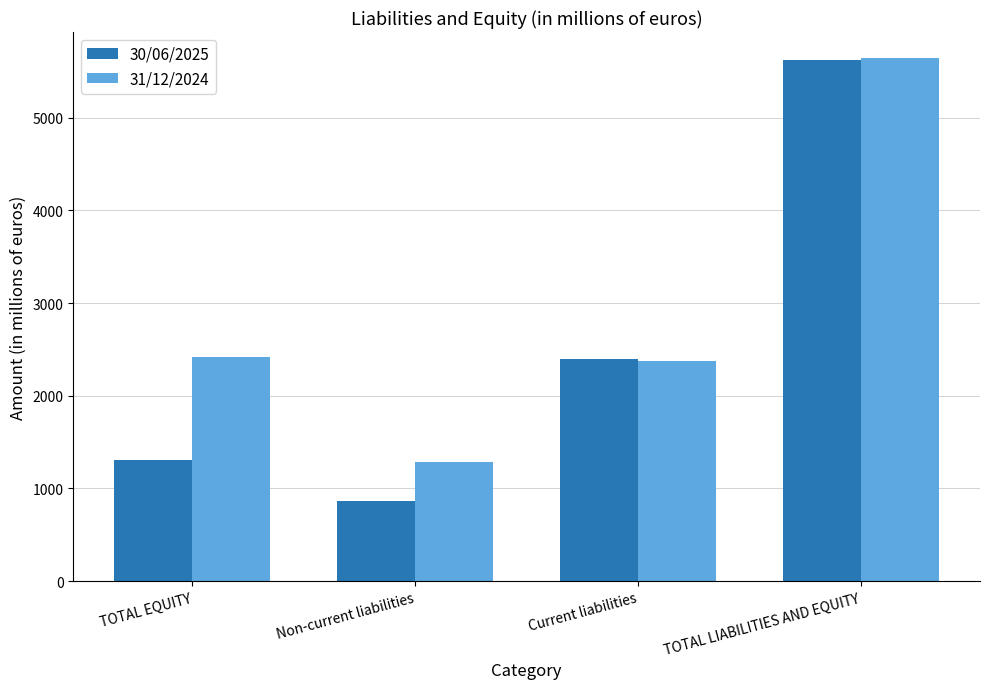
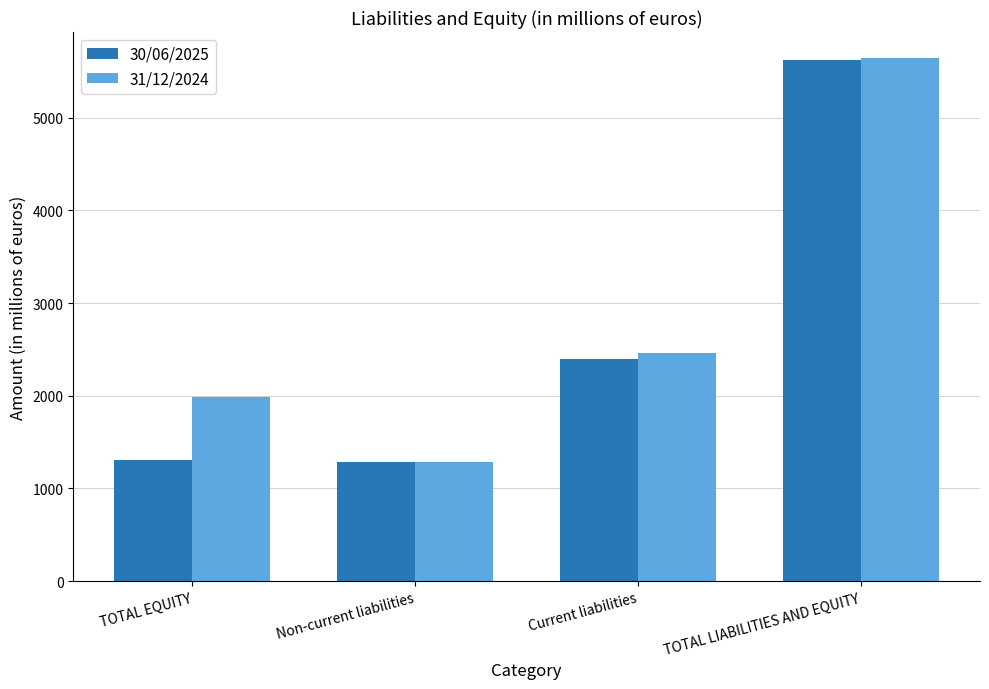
  {
    "30/06/2025": {
      "TOTAL EQUITY": 1300,
-     "Non-current liabilities": 900,
+     "Non-current liabilities": 1300,
      "Current liabilities": 2400,
      "TOTAL LIABILITIES AND EQUITY": 5600
    },
    "31/12/2024": {
-     "TOTAL EQUITY": 2400,
+     "TOTAL EQUITY": 2000,
      "Non-current liabilities": 1300,
-     "Current liabilities": 2400,
+     "Current liabilities": 2500,
      "TOTAL LIABILITIES AND EQUITY": 5600
    }
  }
